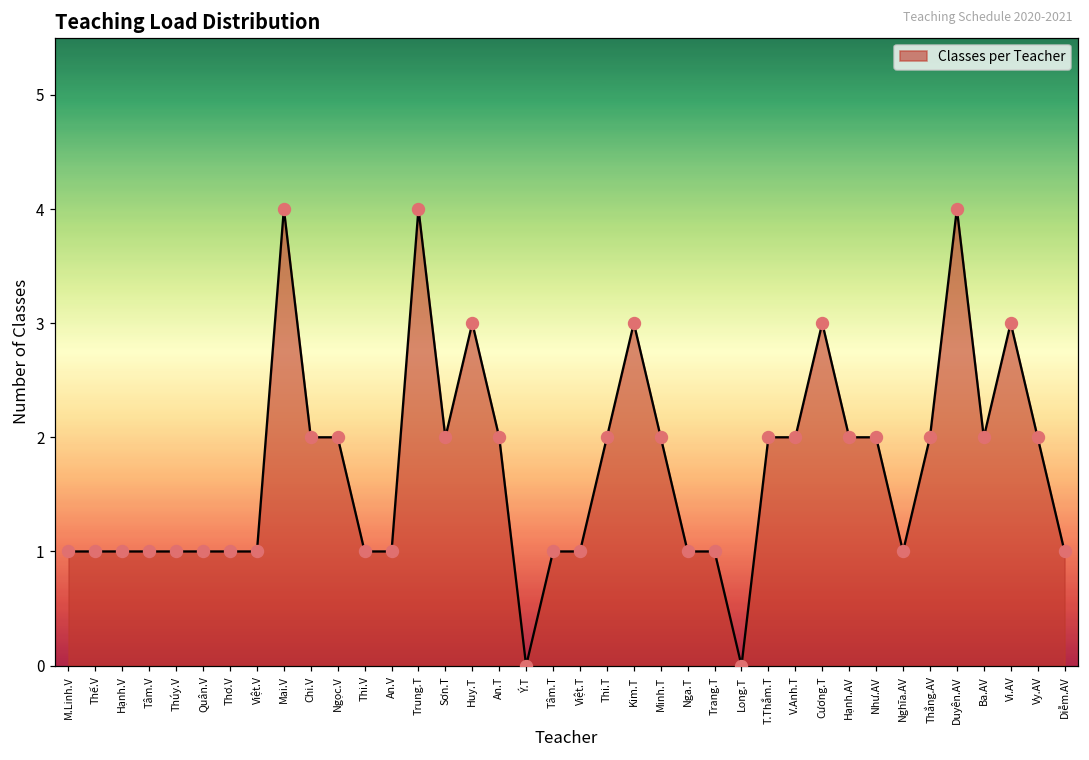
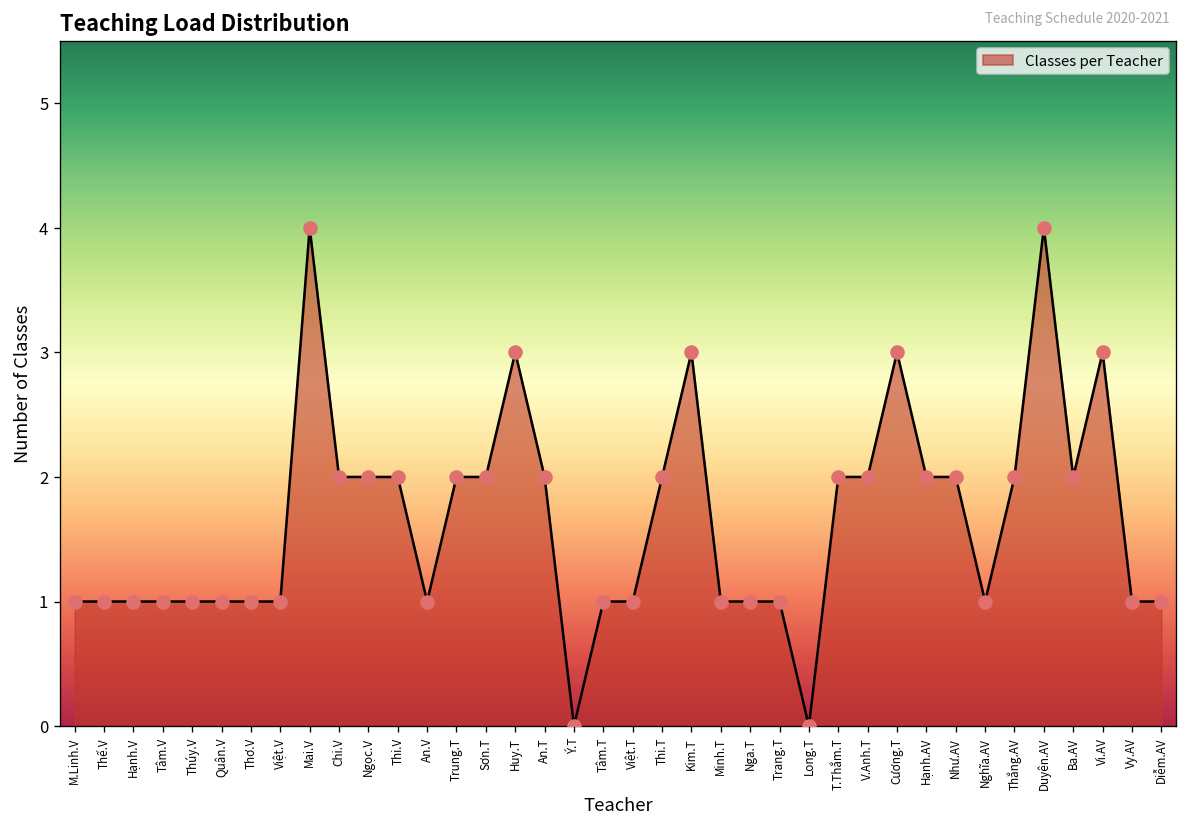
  {
    "M.Linh.V": 1,
    "Thế.V": 1,
    "Hạnh.V": 1,
    "Tâm.V": 1,
    "Thúy.V": 1,
    "Quân.V": 1,
    "Thơ.V": 1,
    "Việt.V": 1,
    "Mai.V": 4,
    "Chi.V": 2,
    "Ngọc.V": 2,
-   "Thi.V": 1,
+   "Thi.V": 2,
    "An.V": 1,
-   "Trung.T": 4,
+   "Trung.T": 2,
    "Sơn.T": 2,
    "Huy.T": 3,
    "An.T": 2,
    "Ý.T": 0,
    "Tâm.T": 1,
    "Việt.T": 1,
    "Thi.T": 2,
    "Kim.T": 3,
-   "Minh.T": 2,
+   "Minh.T": 1,
    "Nga.T": 1,
    "Trang.T": 1,
    "Long.T": 0,
    "T.Thắm.T": 2,
    "V.Anh.T": 2,
    "Cương.T": 3,
    "Hạnh.AV": 2,
    "Như.AV": 2,
    "Nghĩa.AV": 1,
    "Thắng.AV": 2,
    "Duyên.AV": 4,
    "Ba.AV": 2,
    "Vi.AV": 3,
-   "Vy.AV": 2,
+   "Vy.AV": 1,
    "Diễm.AV": 1
  }
